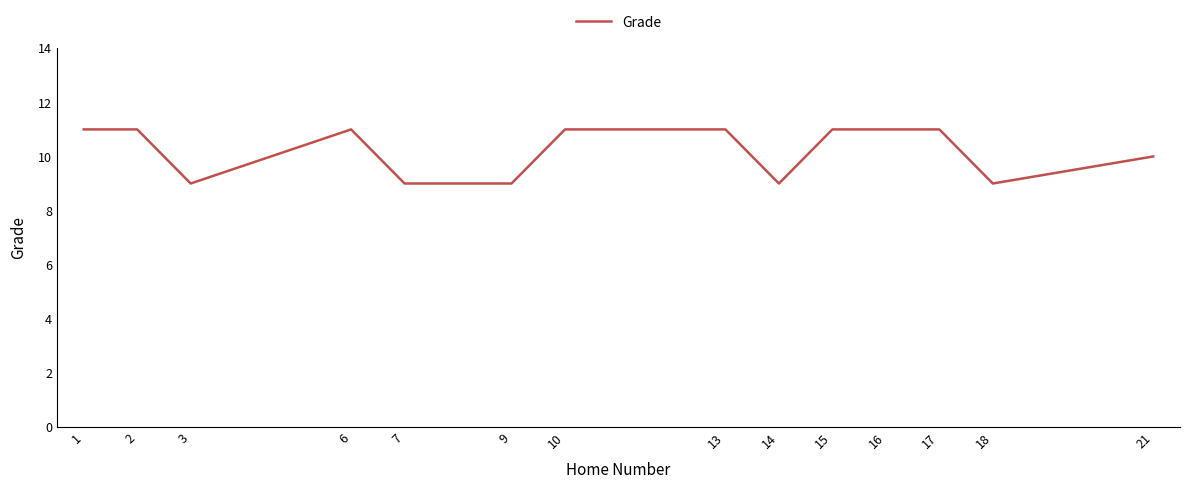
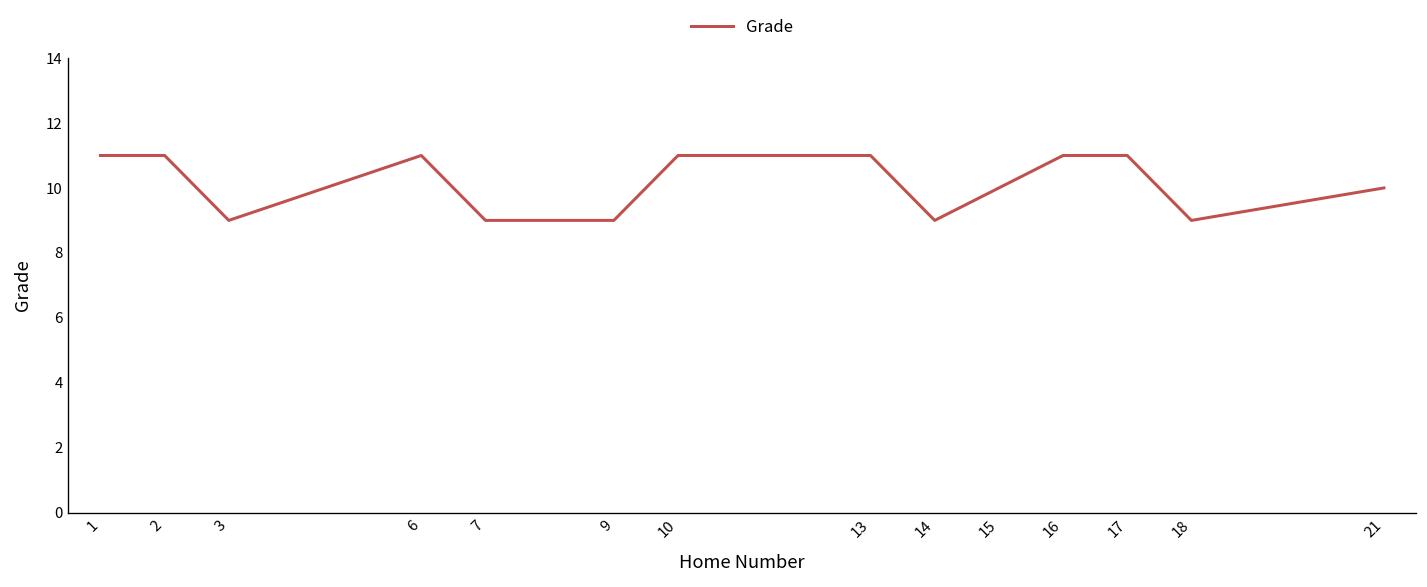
  {
    "1": 11,
    "2": 11,
    "3": 9,
    "6": 11,
    "7": 9,
    "9": 9,
    "10": 11,
    "13": 11,
    "14": 9,
-   "15": 11,
+   "15": 10,
    "16": 11,
    "17": 11,
    "18": 9,
    "21": 10
  }
